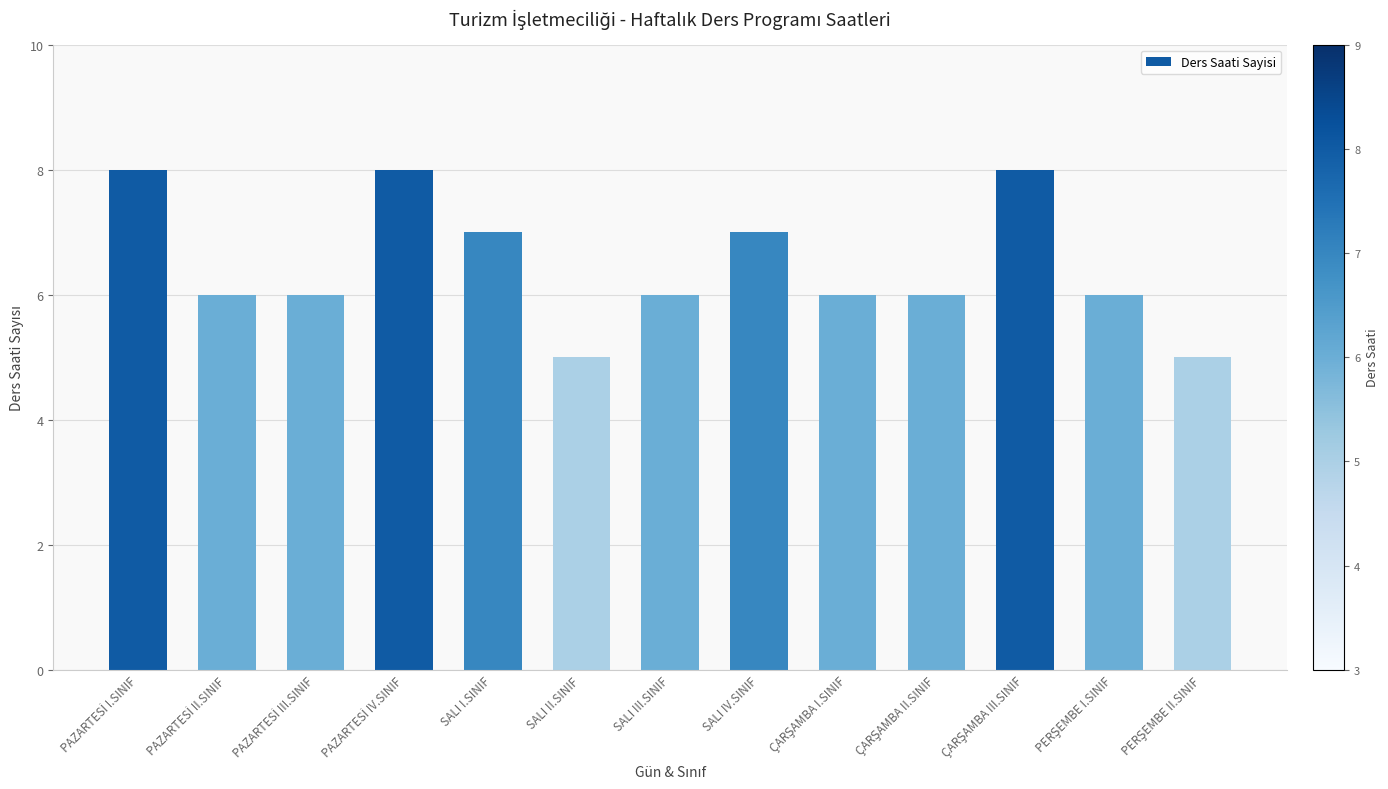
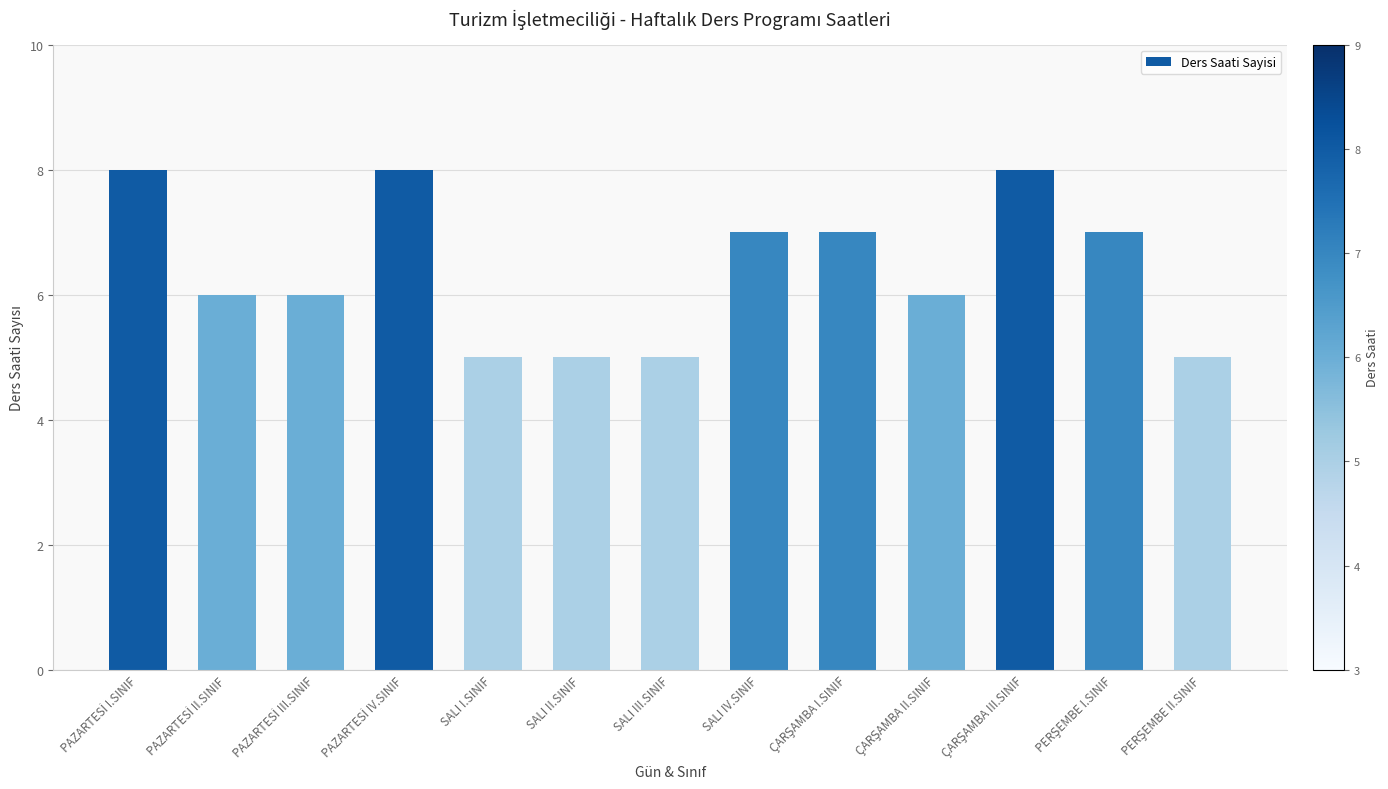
  {
    "PAZARTESİ I.SINIF": 8,
    "PAZARTESİ II.SINIF": 6,
    "PAZARTESİ III.SINIF": 6,
    "PAZARTESİ IV.SINIF": 8,
-   "SALI I.SINIF": 7,
+   "SALI I.SINIF": 5,
    "SALI II.SINIF": 5,
-   "SALI III.SINIF": 6,
+   "SALI III.SINIF": 5,
    "SALI IV.SINIF": 7,
-   "ÇARŞAMBA I.SINIF": 6,
+   "ÇARŞAMBA I.SINIF": 7,
    "ÇARŞAMBA II.SINIF": 6,
    "ÇARŞAMBA III.SINIF": 8,
-   "PERŞEMBE I.SINIF": 6,
+   "PERŞEMBE I.SINIF": 7,
    "PERŞEMBE II.SINIF": 5
  }
